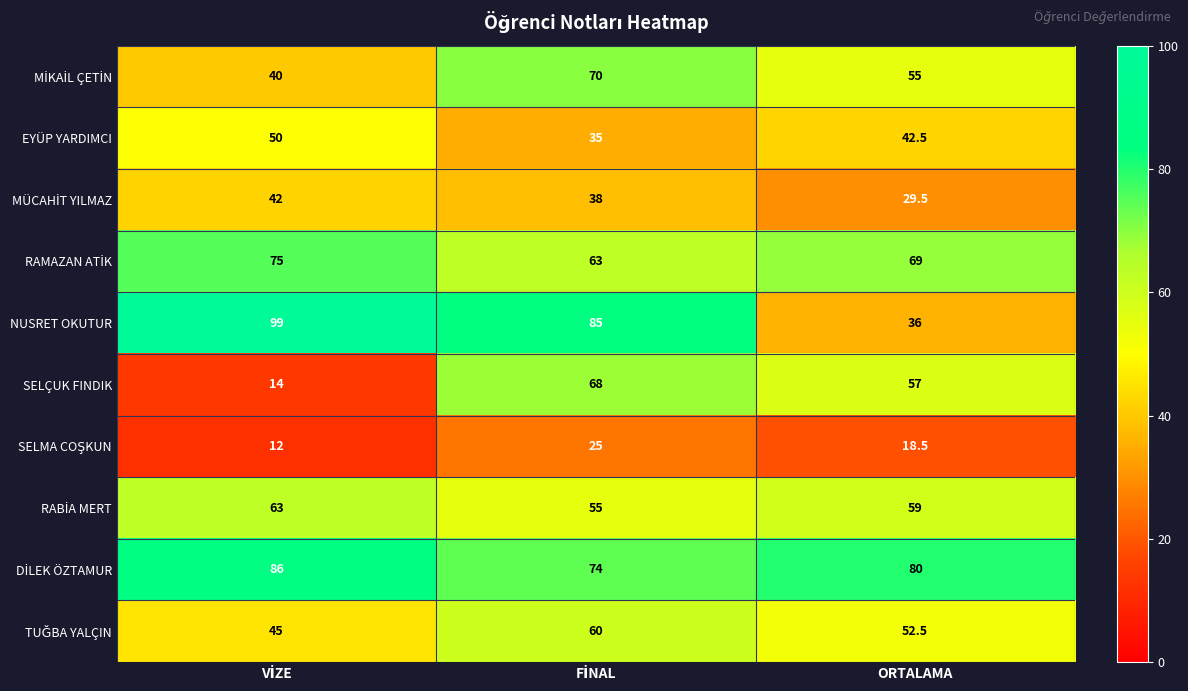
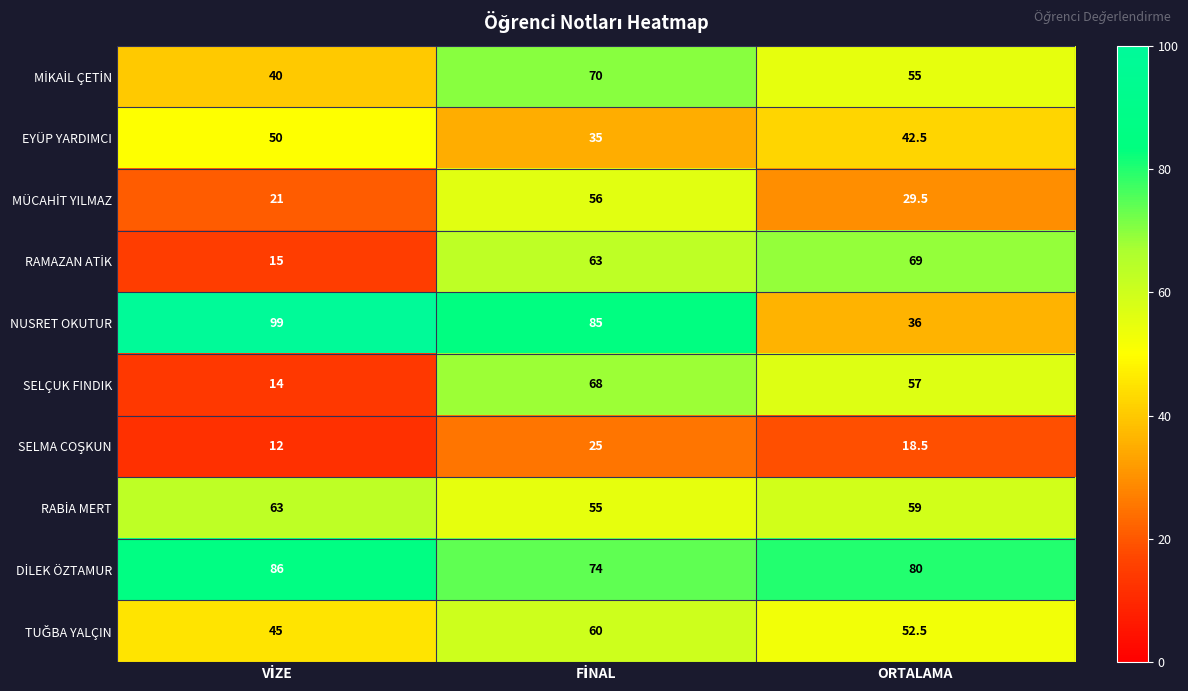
  {
    "MİKAİL ÇETİN": {
      "VİZE": 40,
      "FİNAL": 70,
      "ORTALAMA": 55
    },
    "EYÜP YARDIMCI": {
      "VİZE": 50,
      "FİNAL": 35,
      "ORTALAMA": 42.5
    },
    "MÜCAHİT YILMAZ": {
-     "VİZE": 42,
-     "FİNAL": 38,
+     "VİZE": 21,
+     "FİNAL": 56,
      "ORTALAMA": 29.5
    },
    "RAMAZAN ATİK": {
-     "VİZE": 75,
+     "VİZE": 15,
      "FİNAL": 63,
      "ORTALAMA": 69
    },
    "NUSRET OKUTUR": {
      "VİZE": 99,
      "FİNAL": 85,
      "ORTALAMA": 36
    },
    "SELÇUK FINDIK": {
      "VİZE": 14,
      "FİNAL": 68,
      "ORTALAMA": 57
    },
    "SELMA COŞKUN": {
      "VİZE": 12,
      "FİNAL": 25,
      "ORTALAMA": 18.5
    },
    "RABİA MERT": {
      "VİZE": 63,
      "FİNAL": 55,
      "ORTALAMA": 59
    },
    "DİLEK ÖZTAMUR": {
      "VİZE": 86,
      "FİNAL": 74,
      "ORTALAMA": 80
    },
    "TUĞBA YALÇIN": {
      "VİZE": 45,
      "FİNAL": 60,
      "ORTALAMA": 52.5
    }
  }
